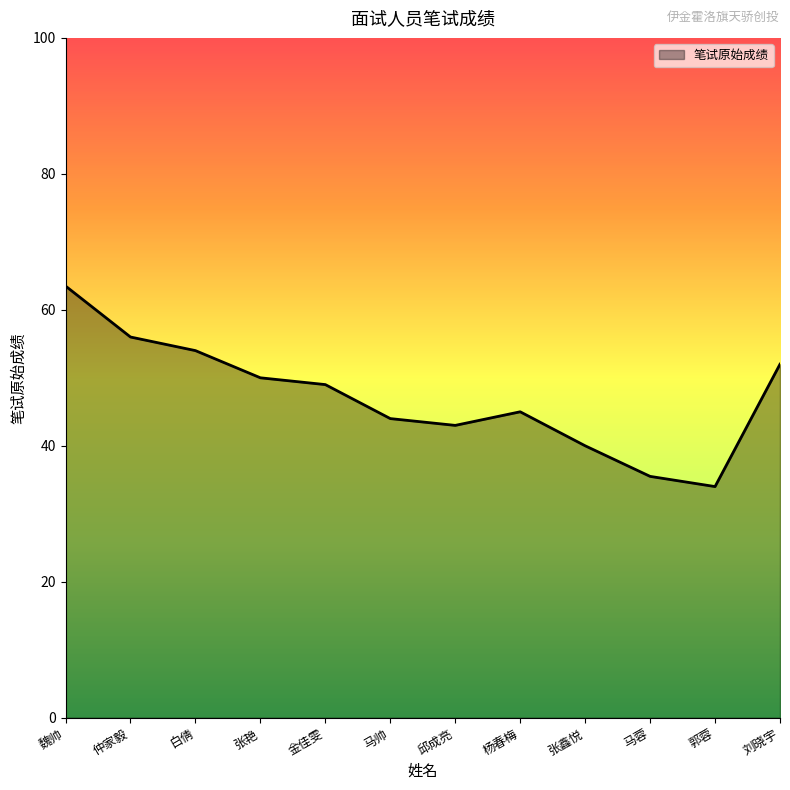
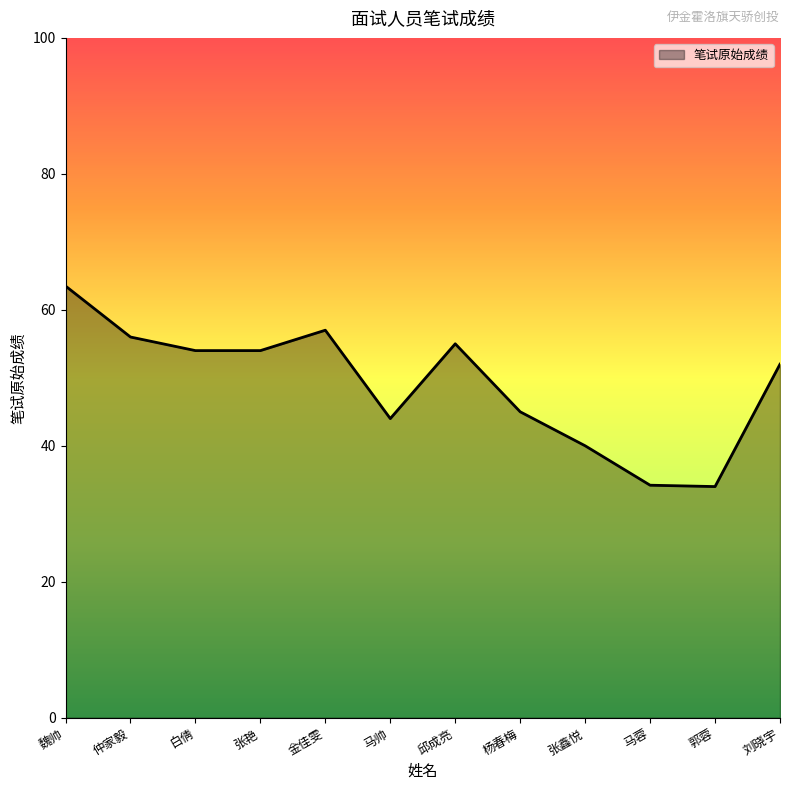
  {
    "魏帅": 64,
    "仲家毅": 56,
    "白倩": 54,
-   "张艳": 50,
-   "金佳雯": 49,
+   "张艳": 54,
+   "金佳雯": 57,
    "马帅": 44,
-   "邱成亮": 43,
+   "邱成亮": 55,
    "杨春梅": 45,
    "张鑫悦": 40,
-   "马蓉": 36,
+   "马蓉": 34,
    "郭蓉": 34,
    "刘晓宇": 52
  }
